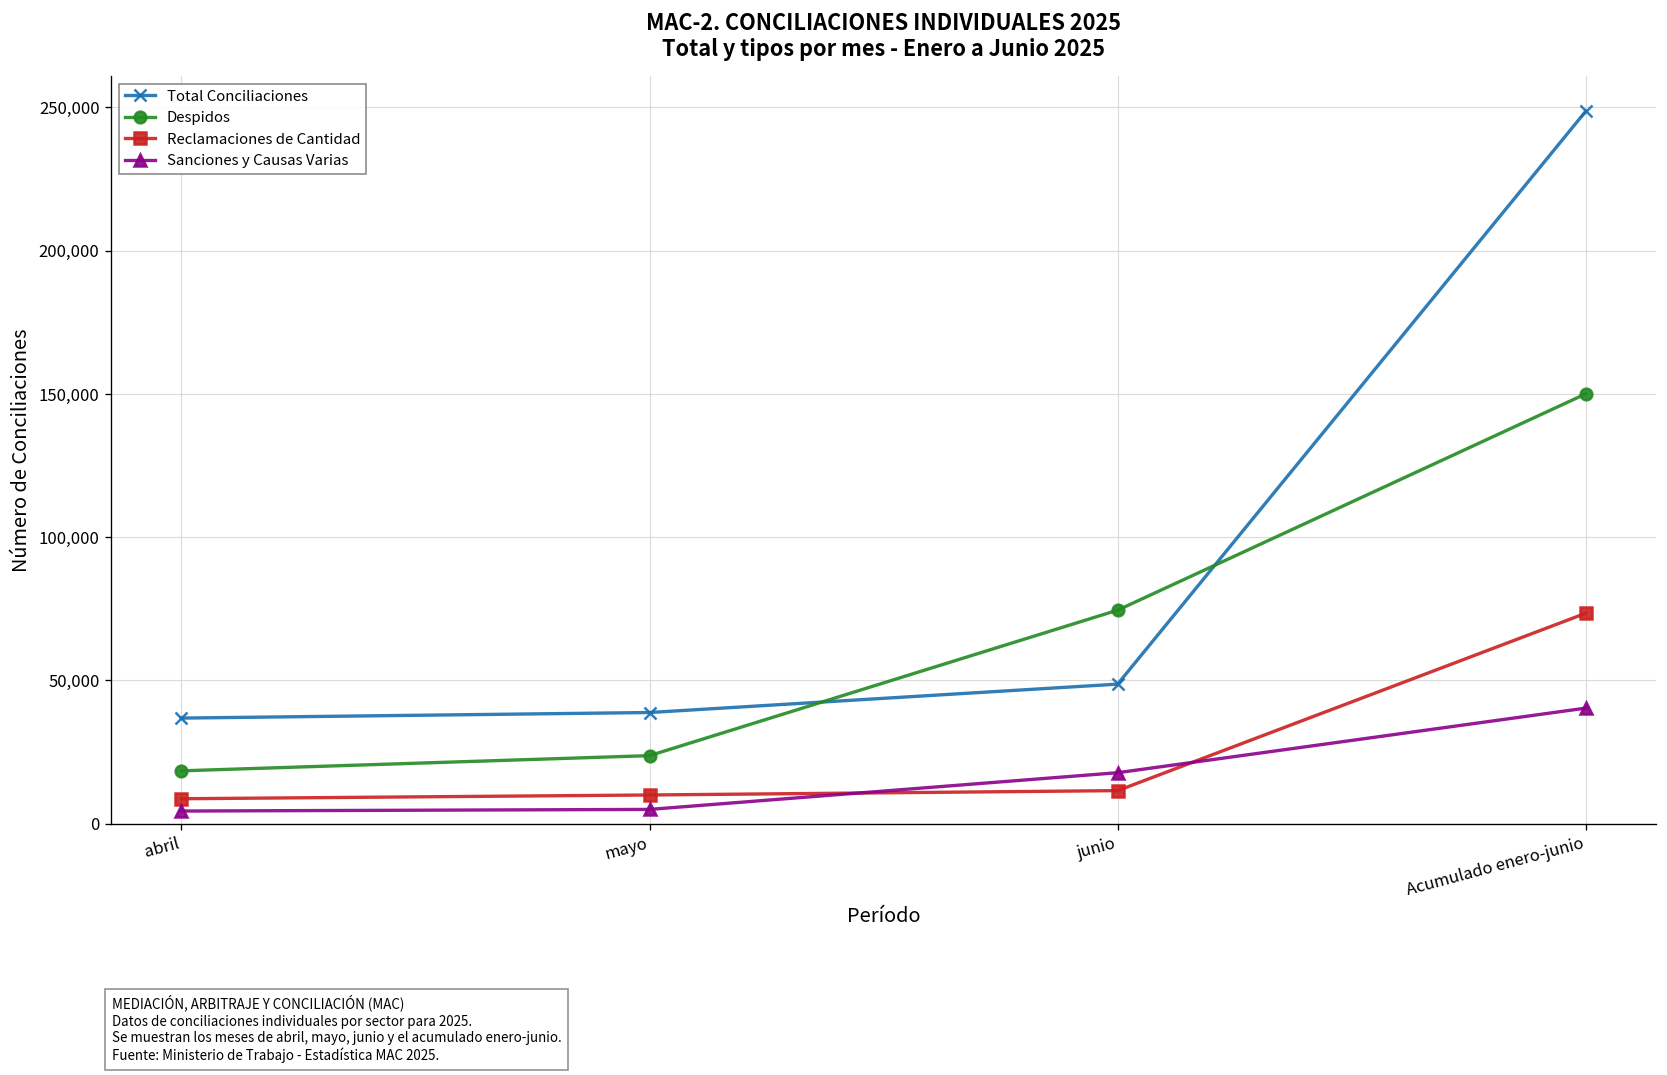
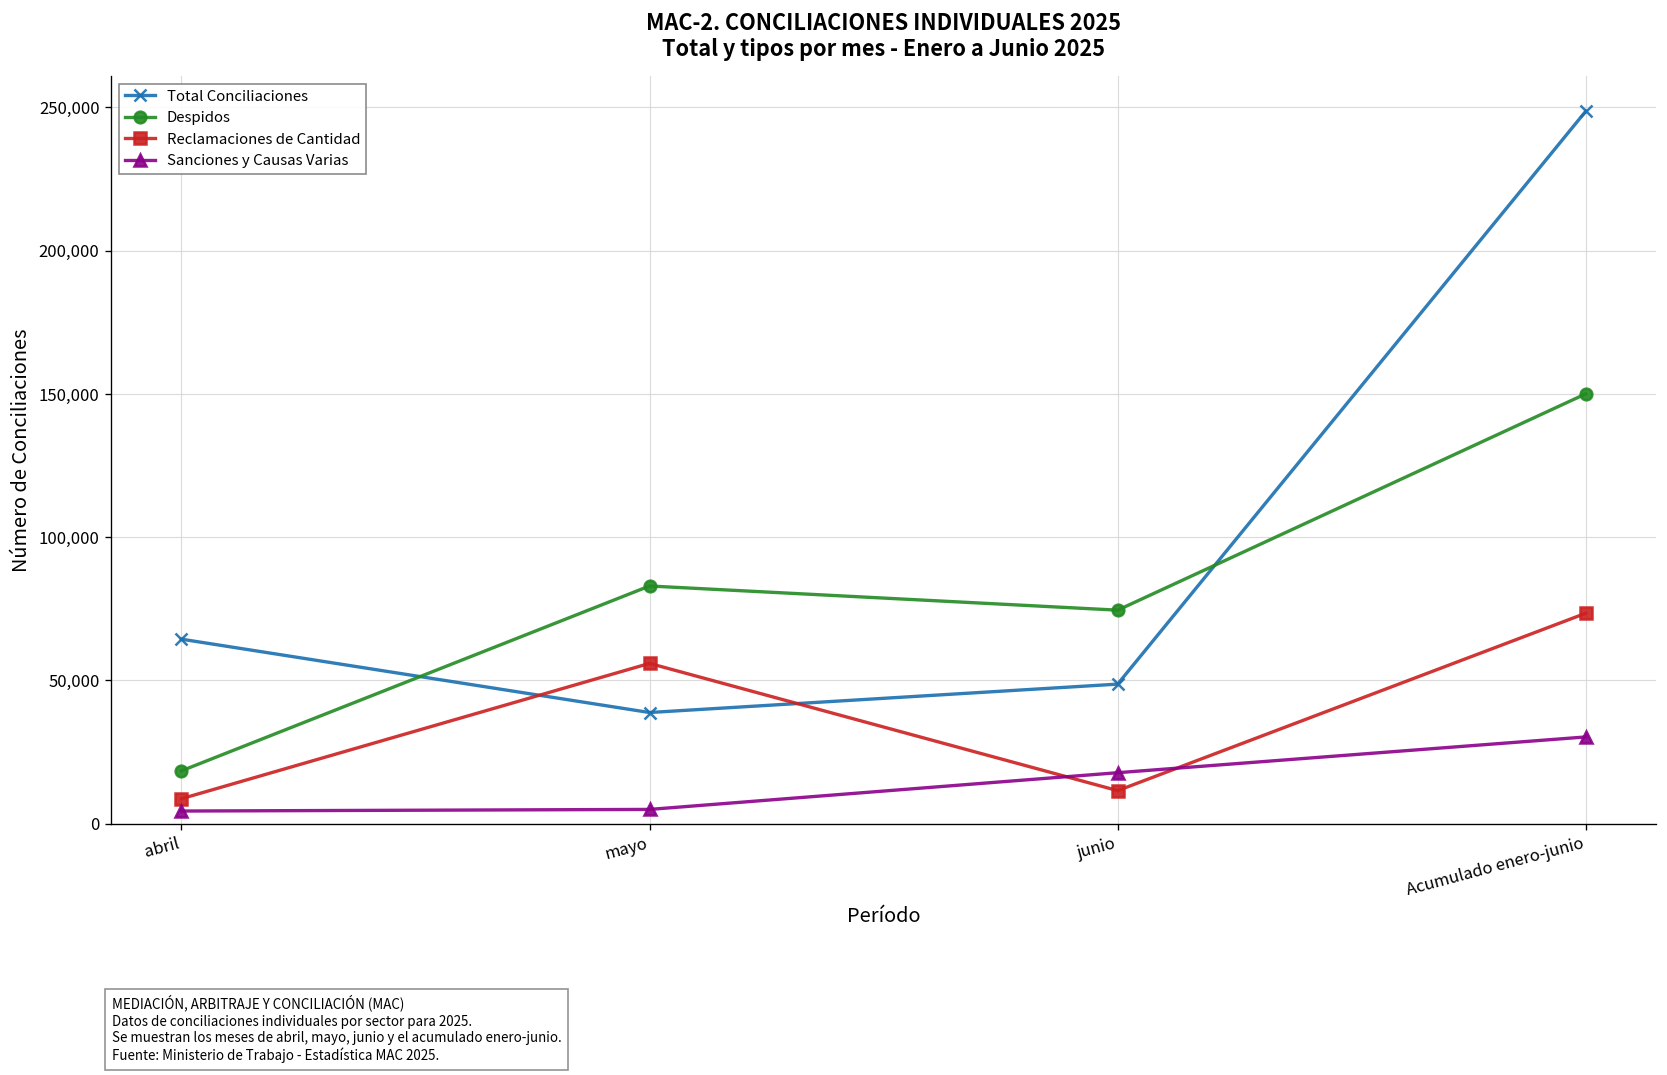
  {
    "Total Conciliaciones": {
-     "abril": "37,000",
+     "abril": "64,000",
      "mayo": "39,000",
      "junio": "49,000",
      "Acumulado enero-junio": "249,000"
    },
    "Despidos": {
      "abril": "18,000",
-     "mayo": "24,000",
+     "mayo": "83,000",
      "junio": "75,000",
      "Acumulado enero-junio": "150,000"
    },
    "Reclamaciones de Cantidad": {
      "abril": "9,000",
-     "mayo": "10,000",
+     "mayo": "56,000",
      "junio": "12,000",
      "Acumulado enero-junio": "73,000"
    },
    "Sanciones y Causas Varias": {
      "abril": "4,000",
      "mayo": "5,000",
      "junio": "18,000",
-     "Acumulado enero-junio": "40,000"
+     "Acumulado enero-junio": "30,000"
    }
  }
